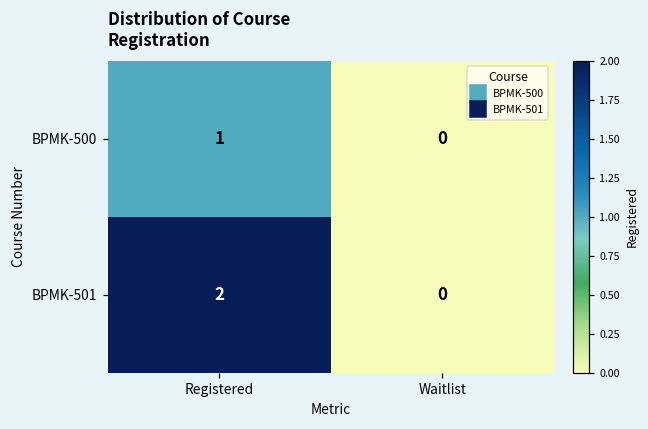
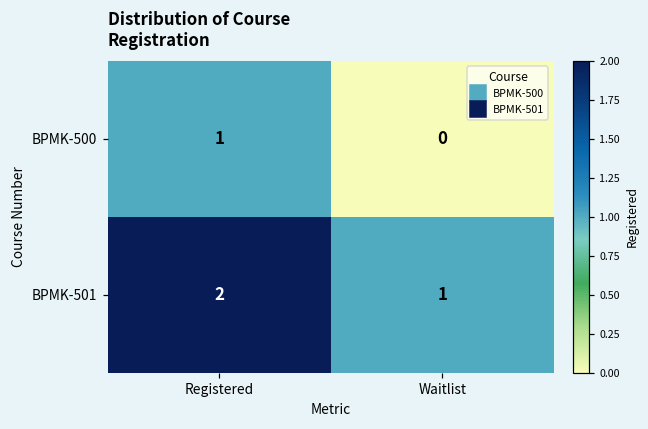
  {
    "BPMK-500": {
      "Registered": 1,
      "Waitlist": 0
    },
    "BPMK-501": {
      "Registered": 2,
-     "Waitlist": 0
+     "Waitlist": 1
    }
  }
